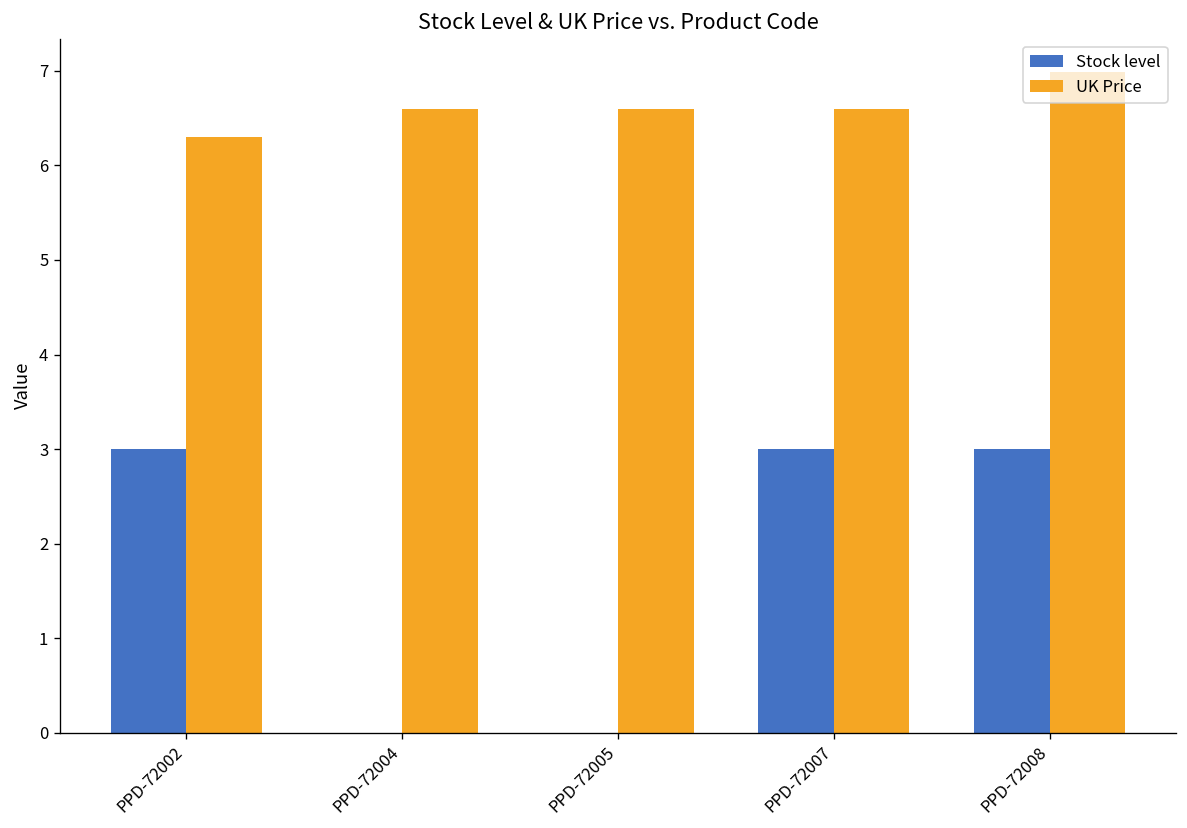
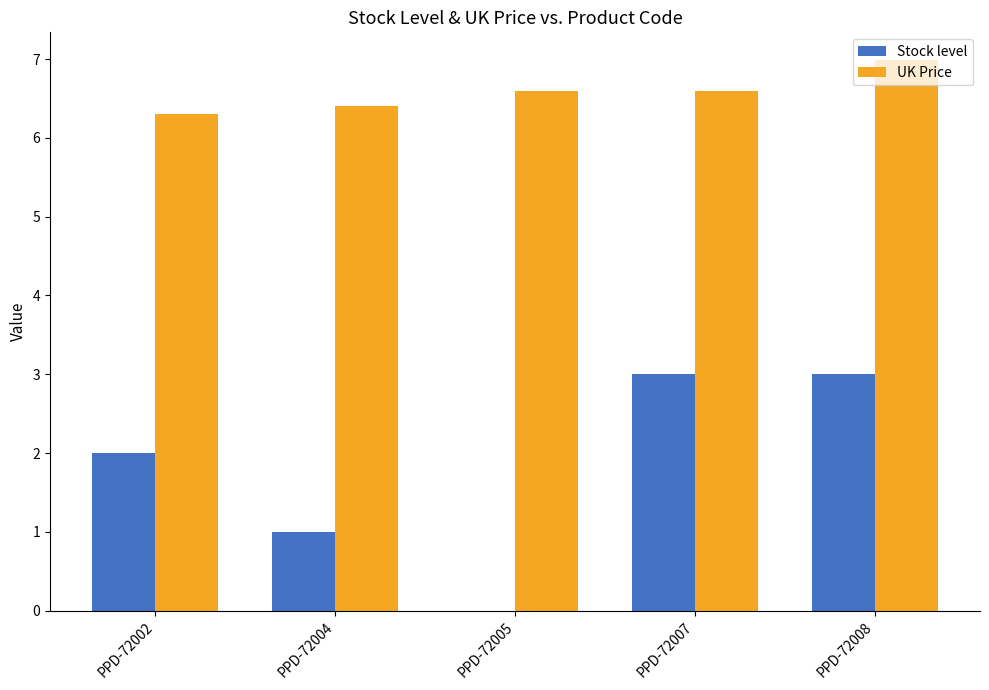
  {
    "Stock level": {
-     "PPD-72002": 3,
-     "PPD-72004": 0,
+     "PPD-72002": 2,
+     "PPD-72004": 1,
      "PPD-72005": 0,
      "PPD-72007": 3,
      "PPD-72008": 3
    },
    "UK Price": {
      "PPD-72002": 6.3,
-     "PPD-72004": 6.6,
+     "PPD-72004": 6.4,
      "PPD-72005": 6.6,
      "PPD-72007": 6.6
    }
  }
